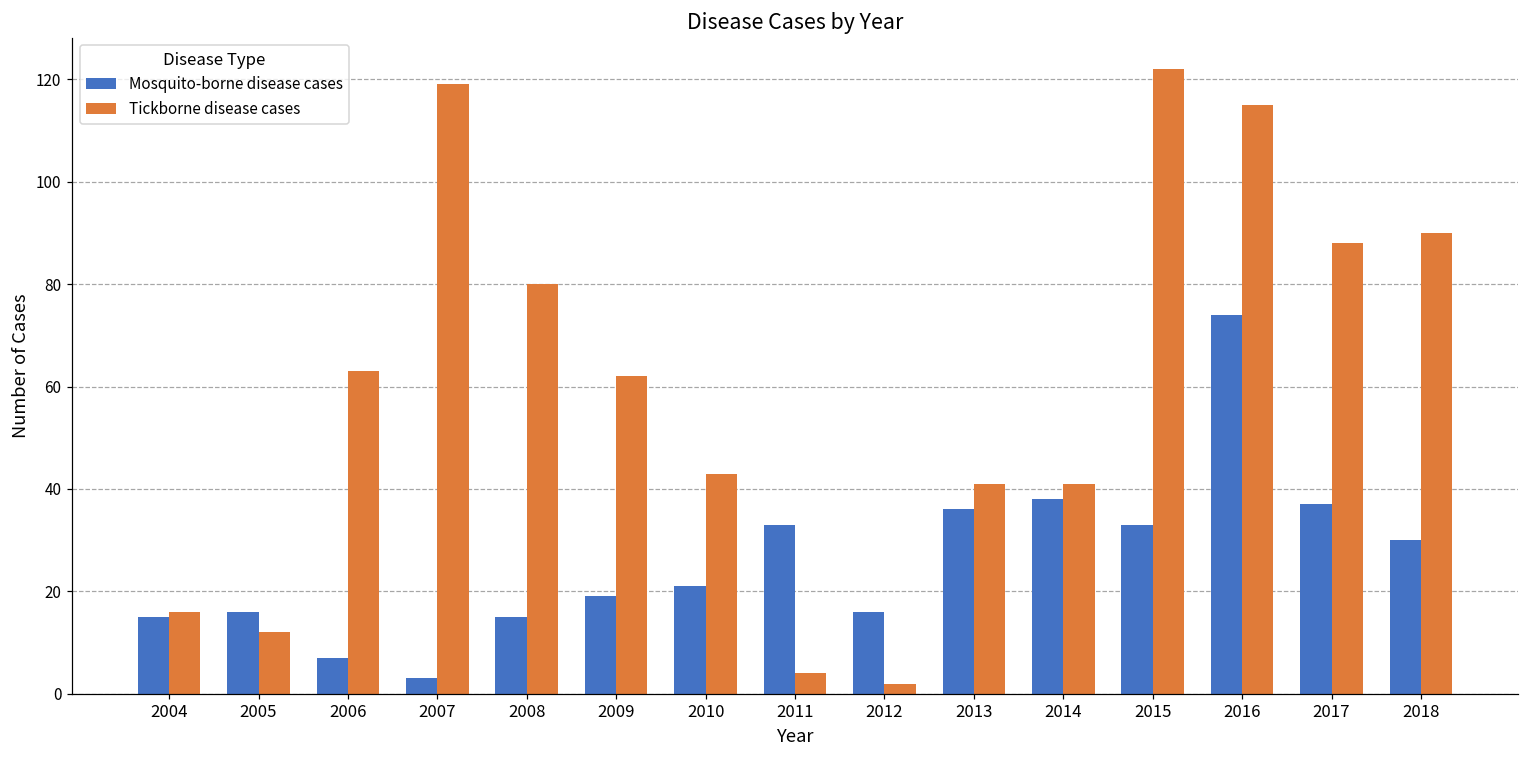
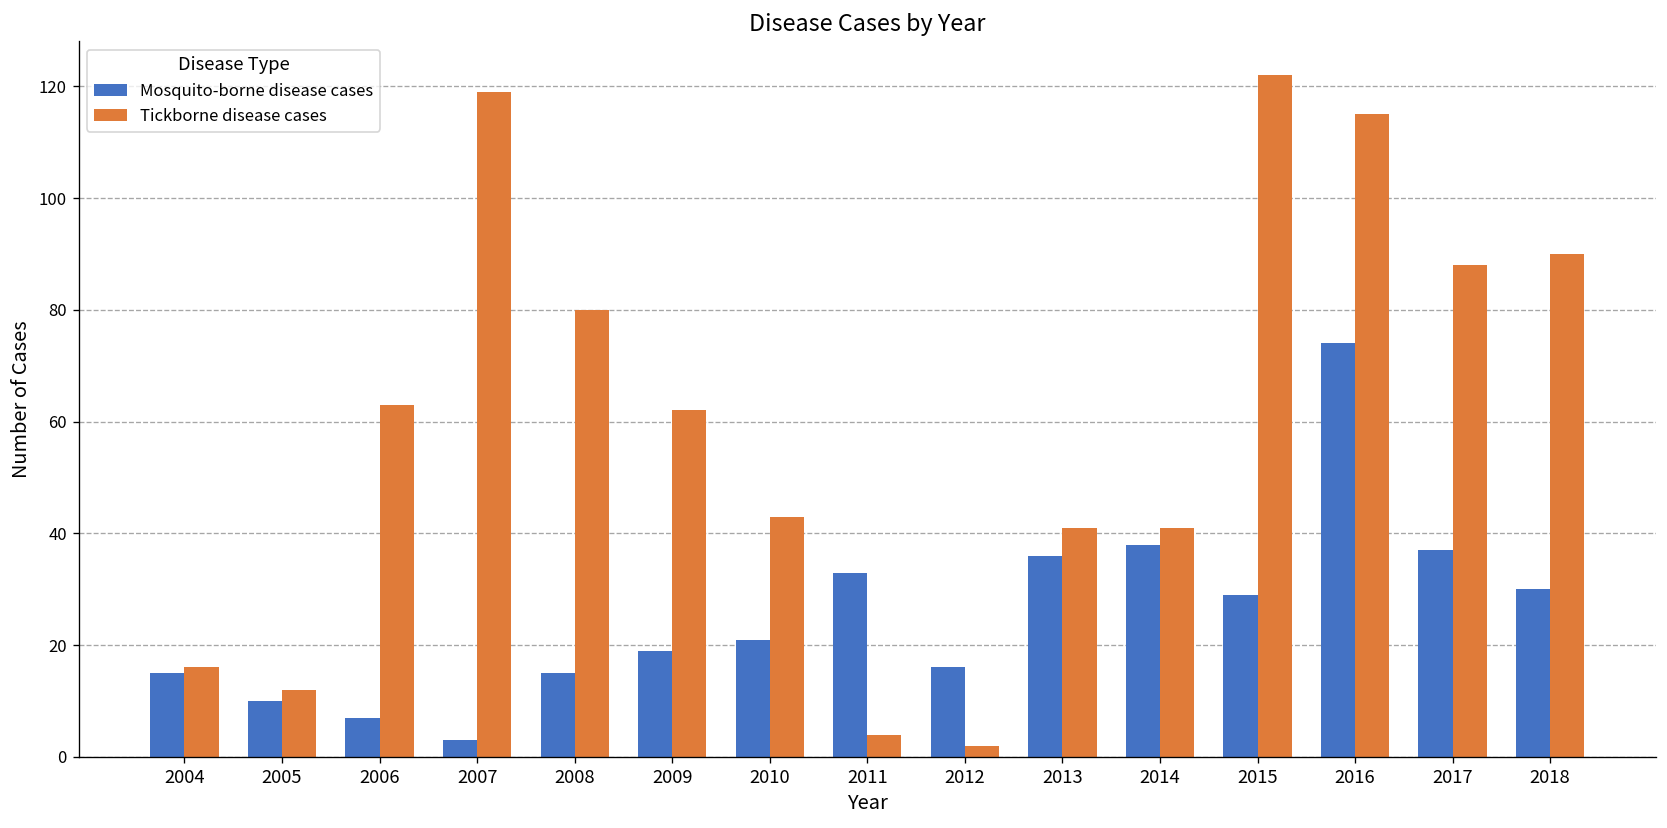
  {
    "Mosquito-borne disease cases": {
      "2004": 15,
-     "2005": 16,
+     "2005": 10,
      "2006": 7,
      "2007": 3,
      "2008": 15,
      "2009": 19,
      "2010": 21,
      "2011": 33,
      "2012": 16,
      "2013": 36,
      "2014": 38,
-     "2015": 33,
+     "2015": 29,
      "2016": 74,
      "2017": 37,
      "2018": 30
    },
    "Tickborne disease cases": {
      "2004": 16,
      "2005": 12,
      "2006": 63,
      "2007": 119,
      "2008": 80,
      "2009": 62,
      "2010": 43,
      "2011": 4,
      "2012": 2,
      "2013": 41,
      "2014": 41,
      "2015": 122,
      "2016": 115,
      "2017": 88,
      "2018": 90
    }
  }
